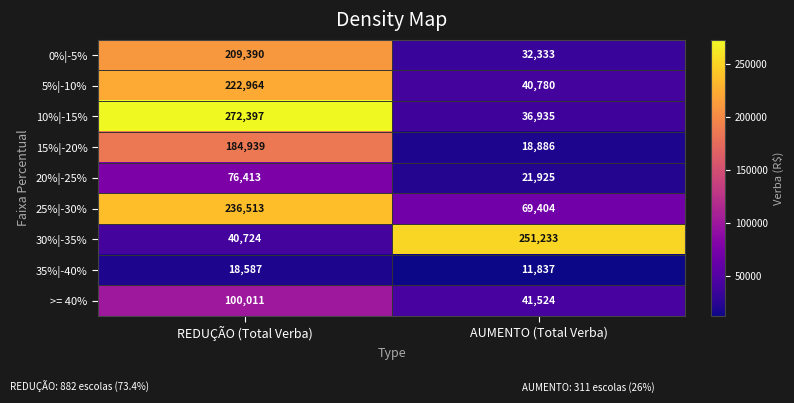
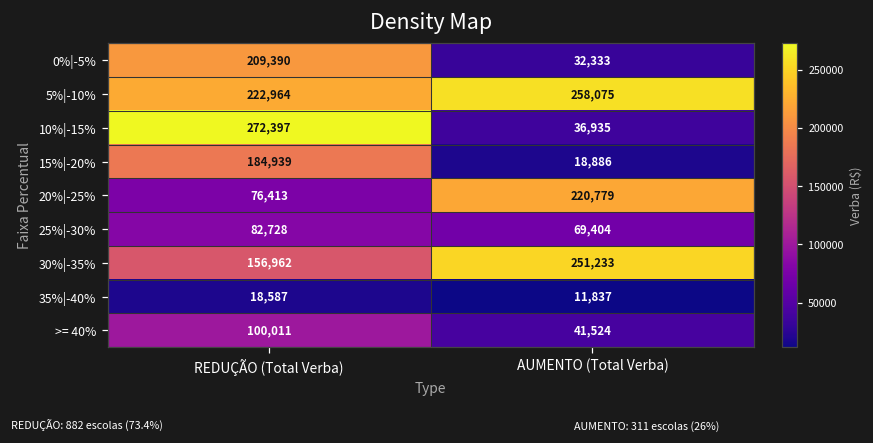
  {
    "0%|-5%": {
      "REDUÇÃO (Total Verba)": "209,390",
      "AUMENTO (Total Verba)": "32,333"
    },
    "5%|-10%": {
      "REDUÇÃO (Total Verba)": "222,964",
-     "AUMENTO (Total Verba)": "40,780"
+     "AUMENTO (Total Verba)": "258,075"
    },
    "10%|-15%": {
      "REDUÇÃO (Total Verba)": "272,397",
      "AUMENTO (Total Verba)": "36,935"
    },
    "15%|-20%": {
      "REDUÇÃO (Total Verba)": "184,939",
      "AUMENTO (Total Verba)": "18,886"
    },
    "20%|-25%": {
      "REDUÇÃO (Total Verba)": "76,413",
-     "AUMENTO (Total Verba)": "21,925"
+     "AUMENTO (Total Verba)": "220,779"
    },
    "25%|-30%": {
-     "REDUÇÃO (Total Verba)": "236,513",
+     "REDUÇÃO (Total Verba)": "82,728",
      "AUMENTO (Total Verba)": "69,404"
    },
    "30%|-35%": {
-     "REDUÇÃO (Total Verba)": "40,724",
+     "REDUÇÃO (Total Verba)": "156,962",
      "AUMENTO (Total Verba)": "251,233"
    },
    "35%|-40%": {
      "REDUÇÃO (Total Verba)": "18,587",
      "AUMENTO (Total Verba)": "11,837"
    },
    ">= 40%": {
      "REDUÇÃO (Total Verba)": "100,011",
      "AUMENTO (Total Verba)": "41,524"
    }
  }
